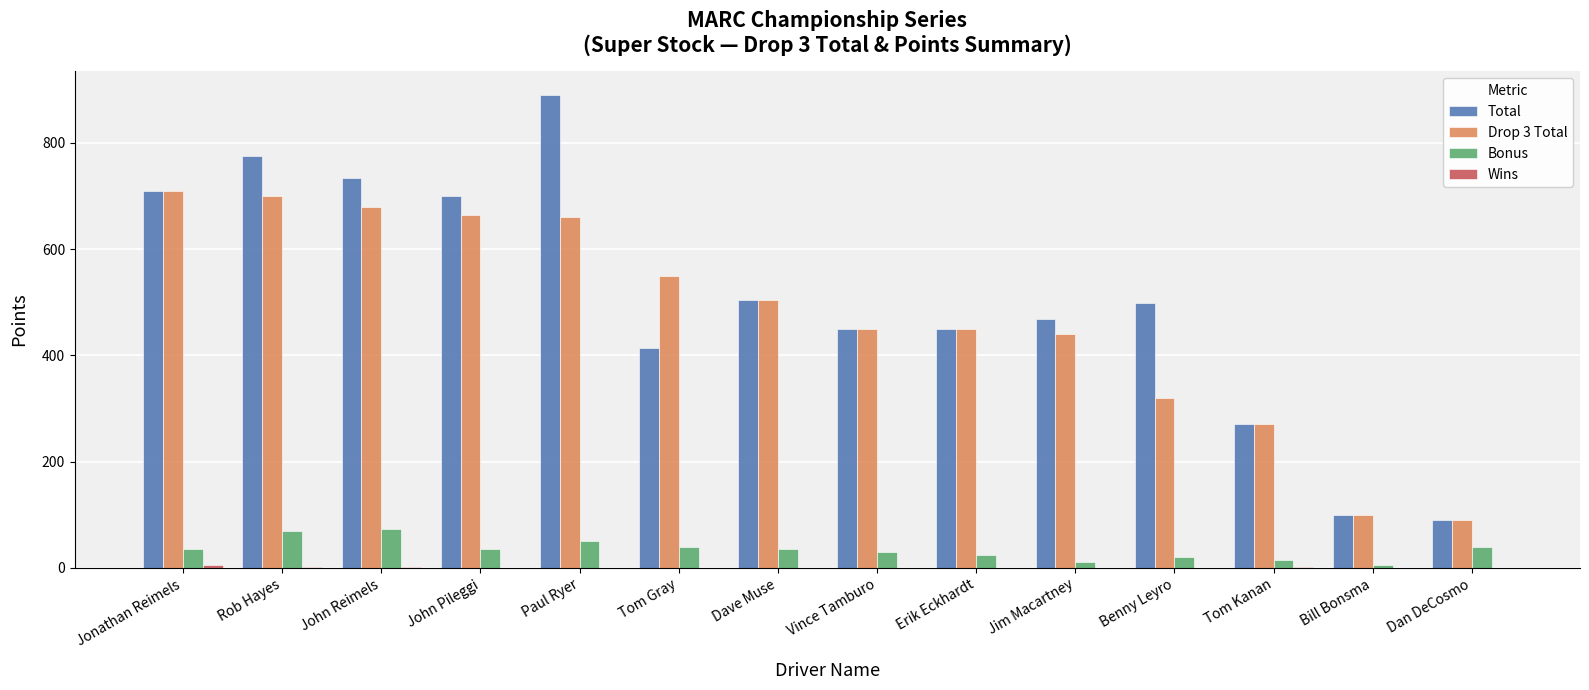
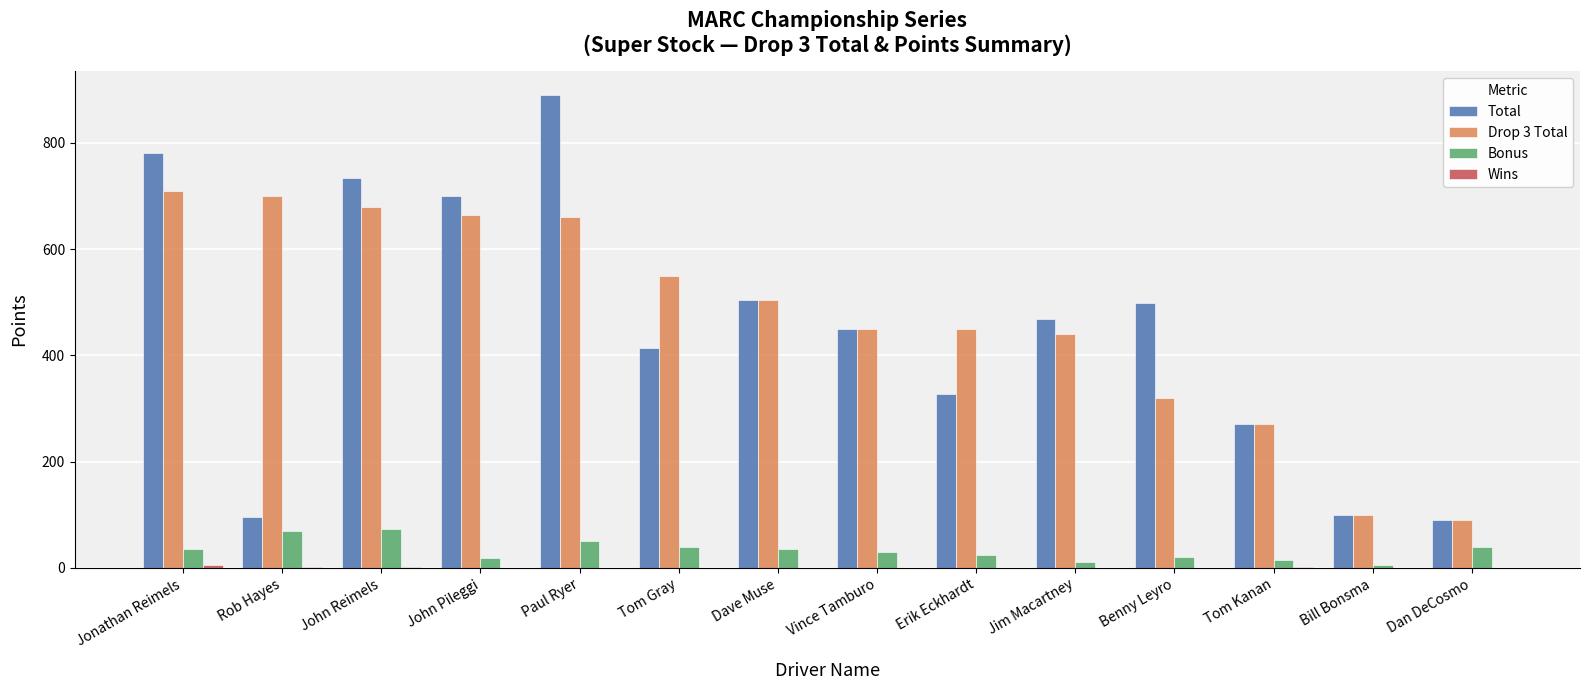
  {
    "Total": {
-     "Jonathan Reimels": 710,
-     "Rob Hayes": 780,
+     "Jonathan Reimels": 780,
+     "Rob Hayes": 100,
      "John Reimels": 730,
      "John Pileggi": 700,
      "Paul Ryer": 890,
      "Tom Gray": 410,
      "Dave Muse": 510,
      "Vince Tamburo": 450,
-     "Erik Eckhardt": 450,
+     "Erik Eckhardt": 330,
      "Jim Macartney": 470,
      "Benny Leyro": 500,
      "Tom Kanan": 270,
      "Bill Bonsma": 100,
      "Dan DeCosmo": 90
    },
    "Bonus": {
      "Jonathan Reimels": 40,
      "Rob Hayes": 70,
      "John Reimels": 70,
-     "John Pileggi": 40,
+     "John Pileggi": 20,
      "Paul Ryer": 50,
      "Tom Gray": 40,
      "Dave Muse": 40,
      "Vince Tamburo": 30,
      "Erik Eckhardt": 30,
      "Jim Macartney": 10,
      "Benny Leyro": 20,
      "Tom Kanan": 20,
      "Bill Bonsma": 10,
      "Dan DeCosmo": 40
    }
  }
